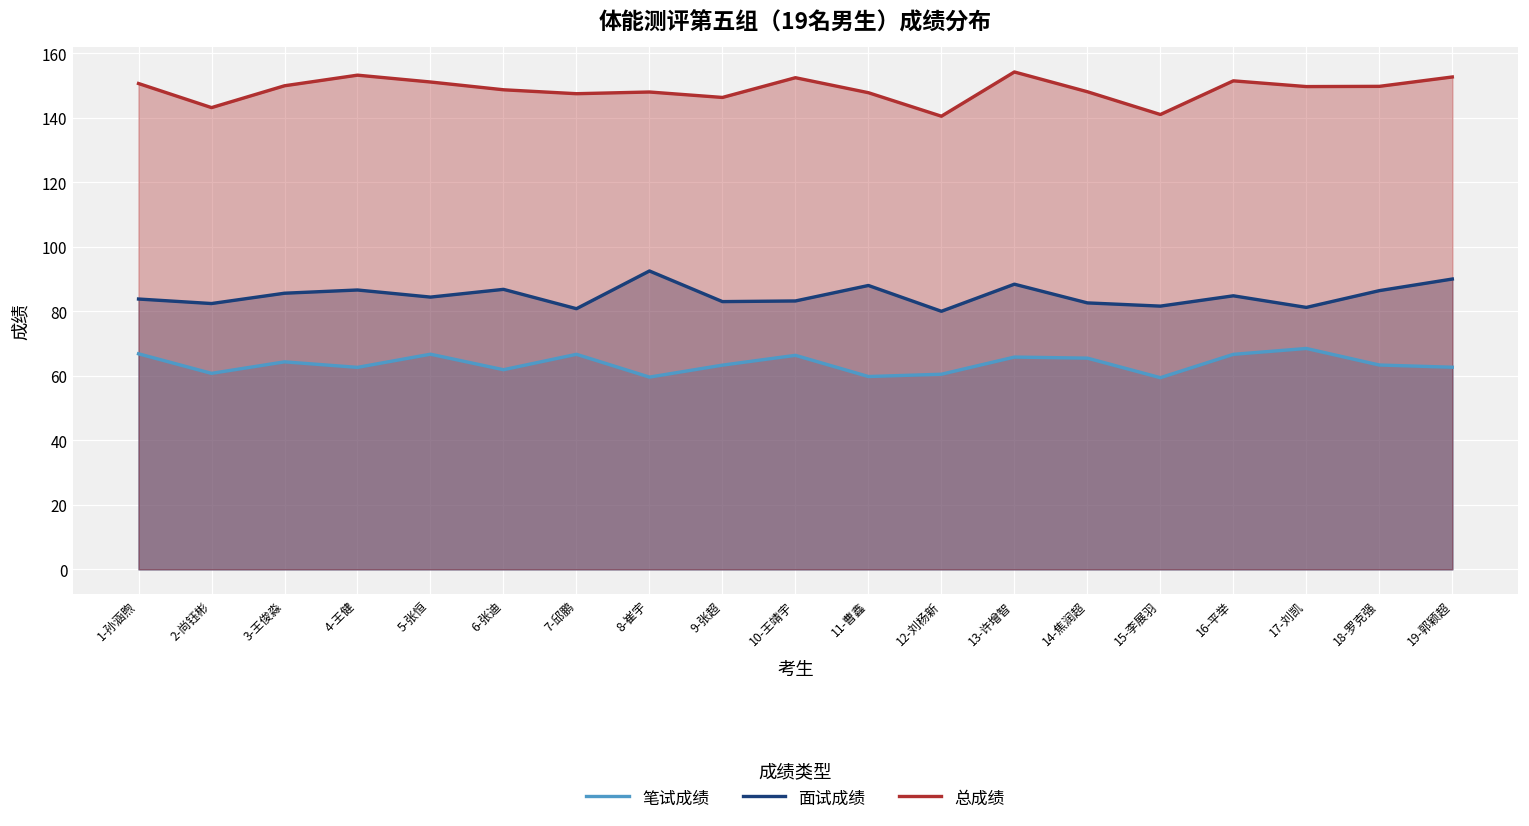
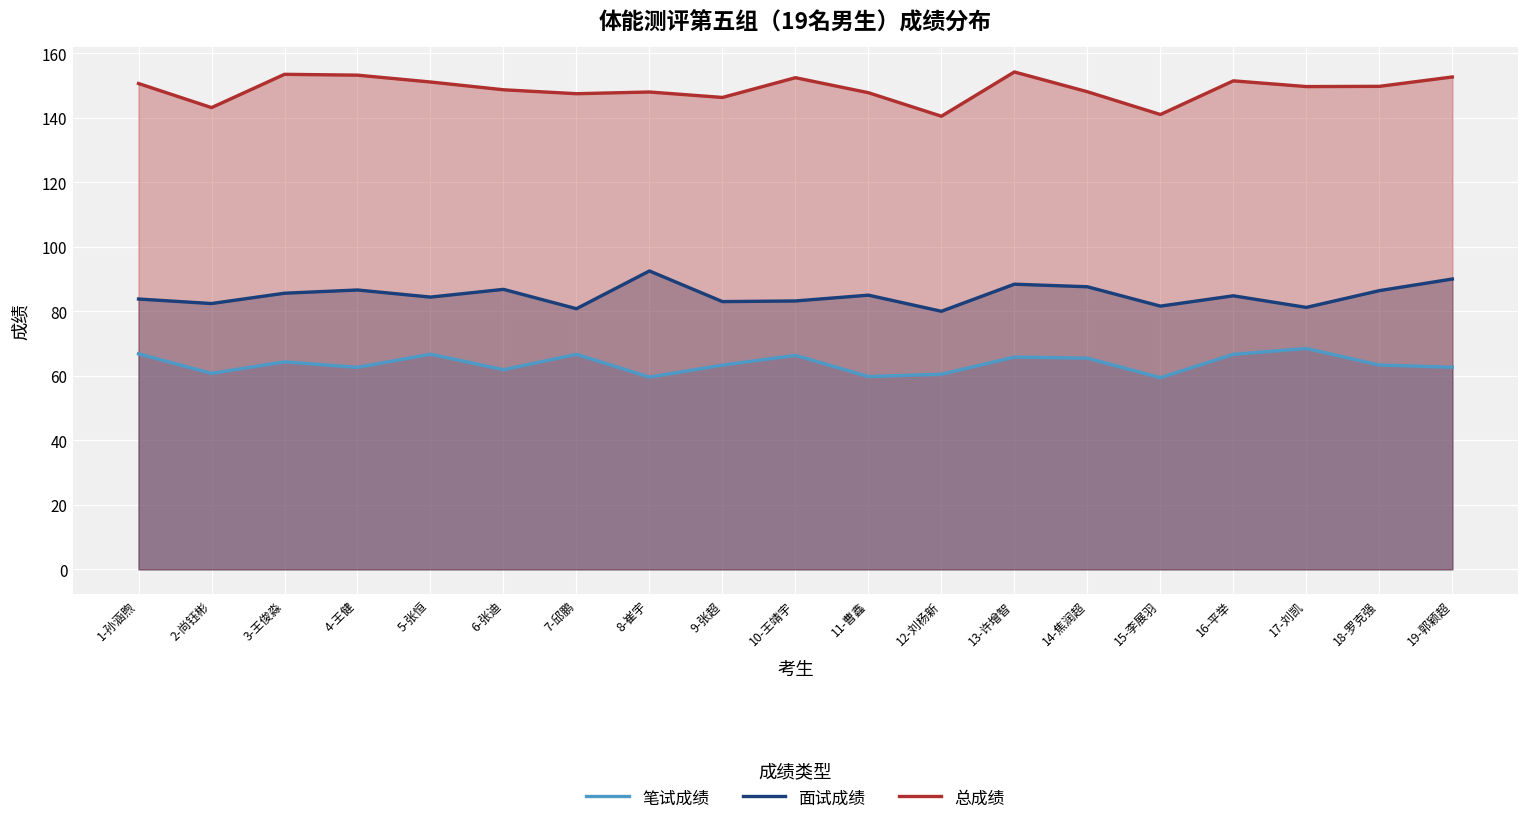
  {
    "笔试成绩": {
      "1-孙涵煦": 67,
      "2-尚钰彬": 61,
      "3-王俊淼": 64,
      "4-王健": 63,
      "5-张恒": 67,
      "6-张迪": 62,
      "7-邱鹏": 67,
      "8-崔宇": 60,
      "9-张超": 63,
      "10-王靖宇": 66,
      "11-曹鑫": 60,
      "12-刘杨新": 60,
      "13-许增智": 66,
      "14-焦润超": 65,
      "15-李展羽": 59,
      "16-平举": 67,
      "17-刘凯": 68,
      "18-罗克强": 63,
      "19-郭颖超": 63
    },
    "面试成绩": {
      "1-孙涵煦": 84,
      "2-尚钰彬": 82,
      "3-王俊淼": 86,
      "4-王健": 87,
      "5-张恒": 84,
      "6-张迪": 87,
      "7-邱鹏": 81,
      "8-崔宇": 93,
      "9-张超": 83,
      "10-王靖宇": 83,
-     "11-曹鑫": 88,
+     "11-曹鑫": 85,
      "12-刘杨新": 80,
      "13-许增智": 88,
-     "14-焦润超": 83,
+     "14-焦润超": 88,
      "15-李展羽": 82,
      "16-平举": 85,
      "17-刘凯": 81,
      "18-罗克强": 86,
      "19-郭颖超": 90
    },
    "总成绩": {
      "1-孙涵煦": 151,
      "2-尚钰彬": 143,
-     "3-王俊淼": 150,
+     "3-王俊淼": 153,
      "4-王健": 153,
      "5-张恒": 151,
      "6-张迪": 149,
      "7-邱鹏": 147,
      "8-崔宇": 148,
      "9-张超": 146,
      "10-王靖宇": 152,
      "11-曹鑫": 148,
      "12-刘杨新": 140,
      "13-许增智": 154,
      "14-焦润超": 148,
      "15-李展羽": 141,
      "16-平举": 151,
      "17-刘凯": 150,
      "18-罗克强": 150,
      "19-郭颖超": 153
    }
  }
